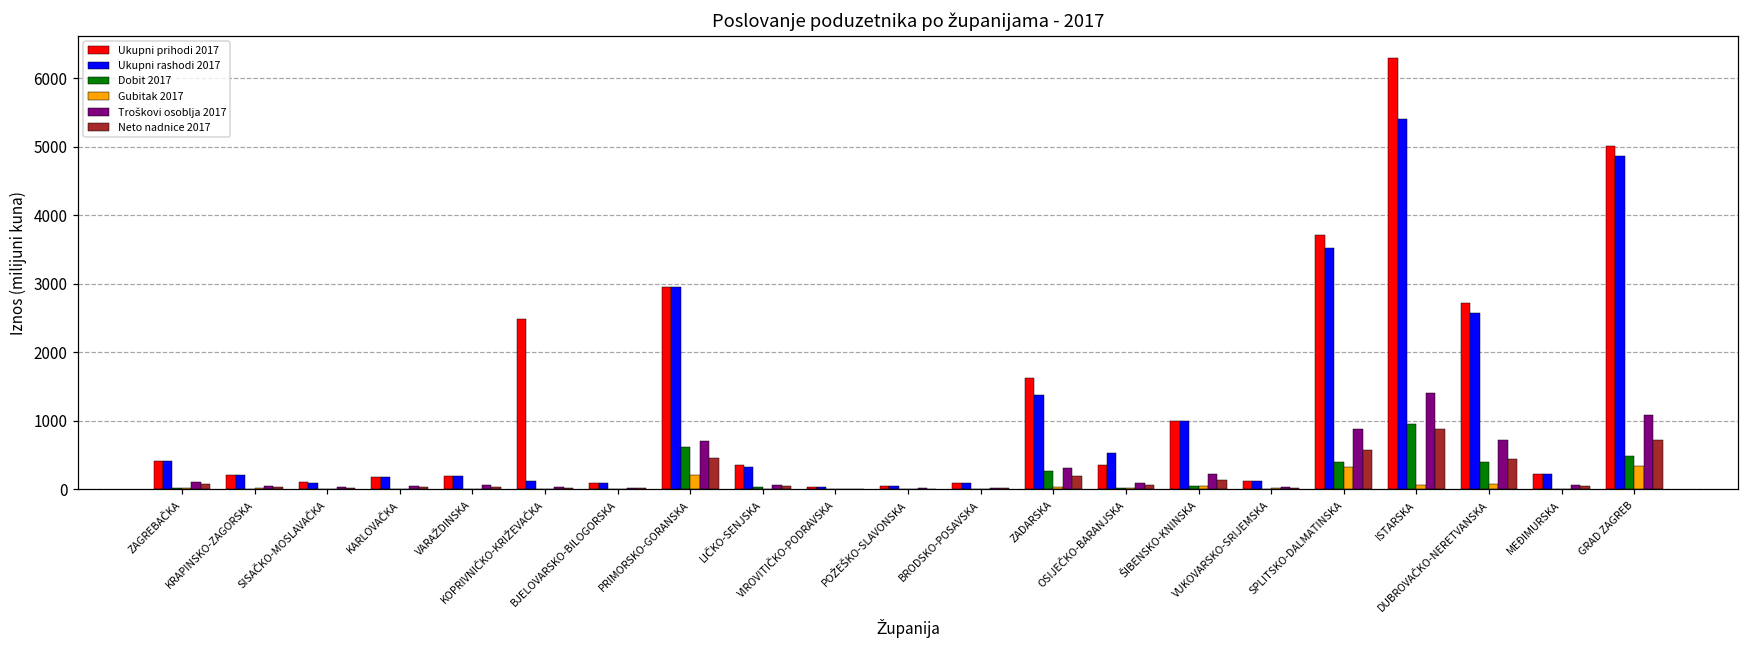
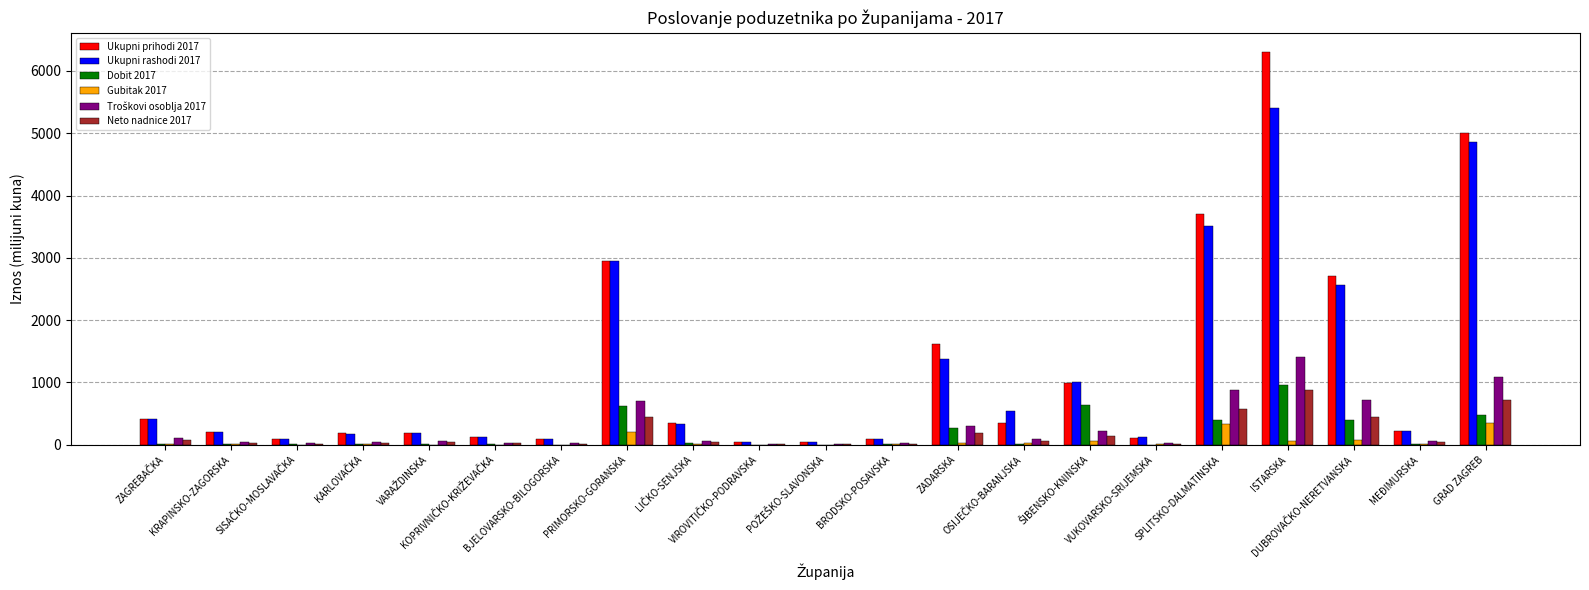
  {
    "Ukupni prihodi 2017": {
      "ZAGREBAČKA": 400,
      "KRAPINSKO-ZAGORSKA": 200,
      "SISAČKO-MOSLAVAČKA": 100,
      "KARLOVAČKA": 200,
      "VARAŽDINSKA": 200,
-     "KOPRIVNIČKO-KRIŽEVAČKA": 2500,
+     "KOPRIVNIČKO-KRIŽEVAČKA": 100,
      "BJELOVARSKO-BILOGORSKA": 100,
      "PRIMORSKO-GORANSKA": 3000,
      "LIČKO-SENJSKA": 400,
      "POŽEŠKO-SLAVONSKA": 0,
      "BRODSKO-POSAVSKA": 100,
      "ZADARSKA": 1600,
      "OSIJEČKO-BARANJSKA": 400,
      "ŠIBENSKO-KNINSKA": 1000,
      "VUKOVARSKO-SRIJEMSKA": 100,
      "SPLITSKO-DALMATINSKA": 3700,
      "ISTARSKA": 6300,
      "DUBROVAČKO-NERETVANSKA": 2700,
      "MEĐIMURSKA": 200,
      "GRAD ZAGREB": 5000
    },
    "Ukupni rashodi 2017": {
      "ZAGREBAČKA": 400,
      "KRAPINSKO-ZAGORSKA": 200,
      "SISAČKO-MOSLAVAČKA": 100,
      "KARLOVAČKA": 200,
      "VARAŽDINSKA": 200,
      "KOPRIVNIČKO-KRIŽEVAČKA": 100,
      "BJELOVARSKO-BILOGORSKA": 100,
      "PRIMORSKO-GORANSKA": 3000,
      "LIČKO-SENJSKA": 300,
      "POŽEŠKO-SLAVONSKA": 0,
      "BRODSKO-POSAVSKA": 100,
      "ZADARSKA": 1400,
      "OSIJEČKO-BARANJSKA": 500,
      "ŠIBENSKO-KNINSKA": 1000,
      "VUKOVARSKO-SRIJEMSKA": 100,
      "SPLITSKO-DALMATINSKA": 3500,
      "ISTARSKA": 5400,
      "DUBROVAČKO-NERETVANSKA": 2600,
      "MEĐIMURSKA": 200,
      "GRAD ZAGREB": 4900
    },
    "Dobit 2017": {
      "PRIMORSKO-GORANSKA": 600,
      "ZADARSKA": 300,
-     "ŠIBENSKO-KNINSKA": 0,
+     "ŠIBENSKO-KNINSKA": 600,
      "SPLITSKO-DALMATINSKA": 400,
      "ISTARSKA": 1000,
      "DUBROVAČKO-NERETVANSKA": 400,
      "GRAD ZAGREB": 500
    },
    "Gubitak 2017": {
      "PRIMORSKO-GORANSKA": 200,
      "ŠIBENSKO-KNINSKA": 100,
      "SPLITSKO-DALMATINSKA": 300,
      "ISTARSKA": 100,
      "DUBROVAČKO-NERETVANSKA": 100,
      "GRAD ZAGREB": 300
    },
    "Troškovi osoblja 2017": {
      "ZAGREBAČKA": 100,
      "KRAPINSKO-ZAGORSKA": 0,
      "KARLOVAČKA": 0,
      "VARAŽDINSKA": 100,
      "PRIMORSKO-GORANSKA": 700,
      "LIČKO-SENJSKA": 100,
      "ZADARSKA": 300,
      "OSIJEČKO-BARANJSKA": 100,
      "ŠIBENSKO-KNINSKA": 200,
      "SPLITSKO-DALMATINSKA": 900,
      "ISTARSKA": 1400,
      "DUBROVAČKO-NERETVANSKA": 700,
      "MEĐIMURSKA": 100,
      "GRAD ZAGREB": 1100
    },
    "Neto nadnice 2017": {
      "ZAGREBAČKA": 100,
      "VARAŽDINSKA": 0,
      "PRIMORSKO-GORANSKA": 500,
      "LIČKO-SENJSKA": 0,
      "ZADARSKA": 200,
      "OSIJEČKO-BARANJSKA": 100,
      "ŠIBENSKO-KNINSKA": 100,
      "SPLITSKO-DALMATINSKA": 600,
      "ISTARSKA": 900,
      "DUBROVAČKO-NERETVANSKA": 400,
      "MEĐIMURSKA": 0,
      "GRAD ZAGREB": 700
    }
  }
